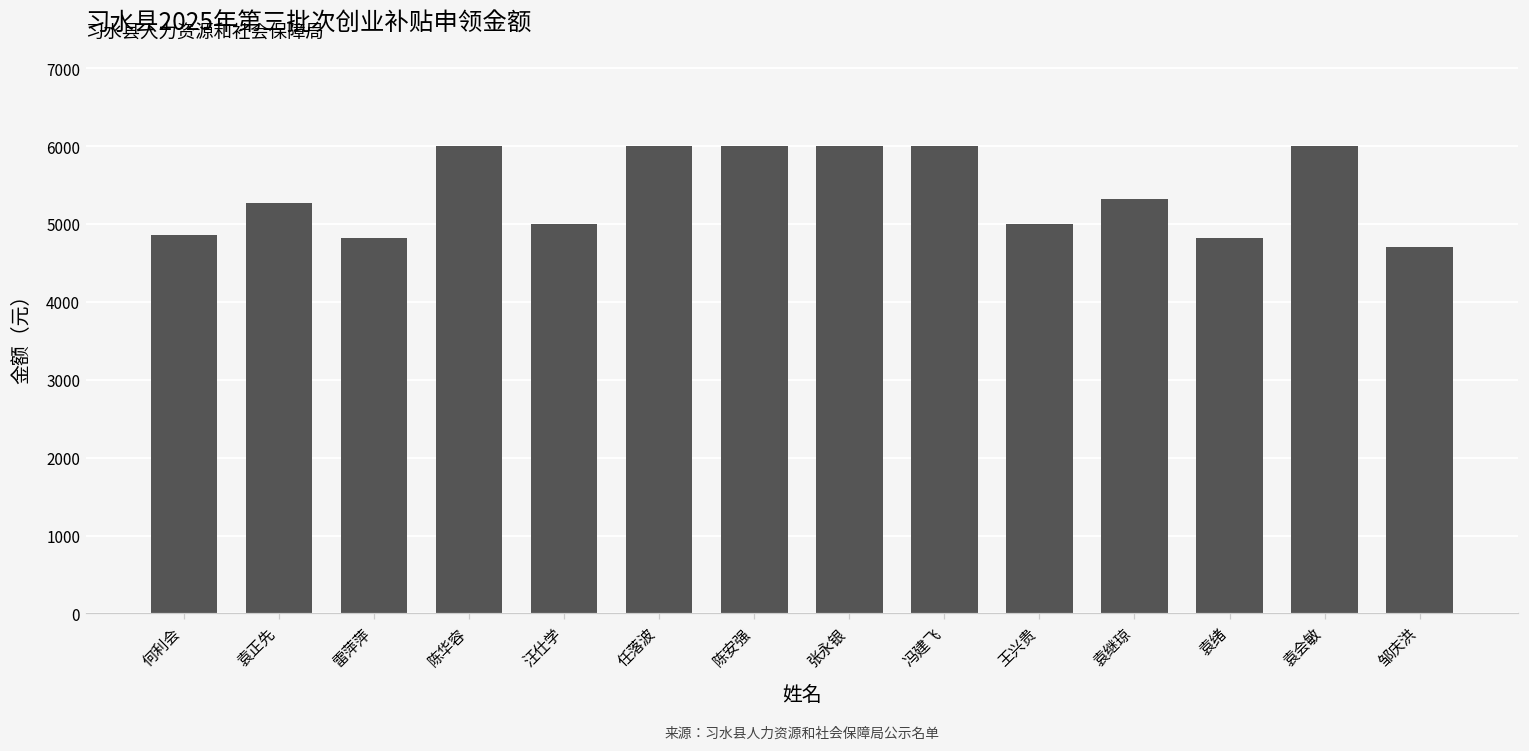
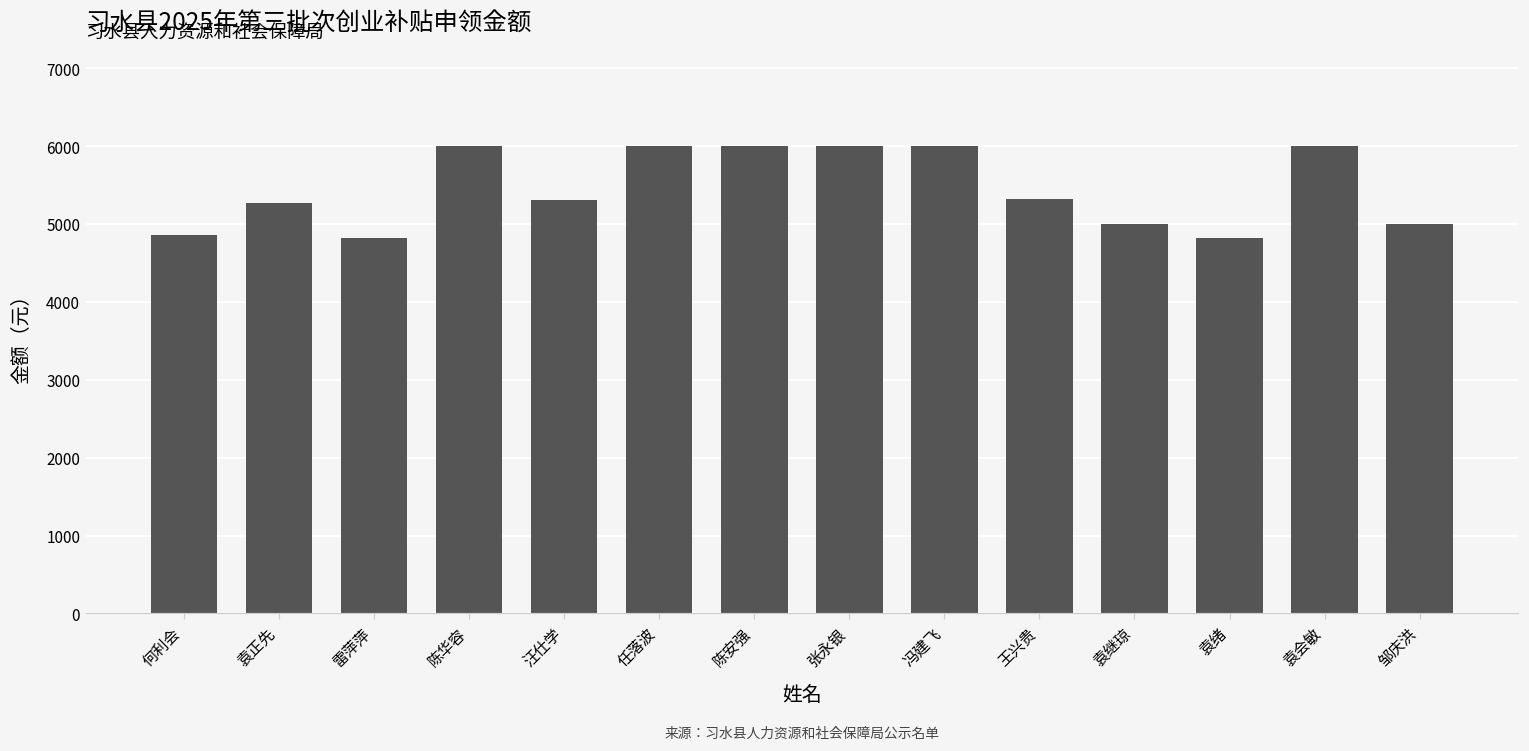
  {
    "何利会": 4900,
    "袁正先": 5300,
    "雷萍萍": 4800,
    "陈华容": 6000,
-   "汪仕学": 5000,
+   "汪仕学": 5300,
    "任落波": 6000,
    "陈安强": 6000,
    "张永银": 6000,
    "冯建飞": 6000,
-   "王兴贵": 5000,
-   "袁继琼": 5300,
+   "王兴贵": 5300,
+   "袁继琼": 5000,
    "袁绪": 4800,
    "袁会敏": 6000,
-   "邹庆洪": 4700
+   "邹庆洪": 5000
  }
